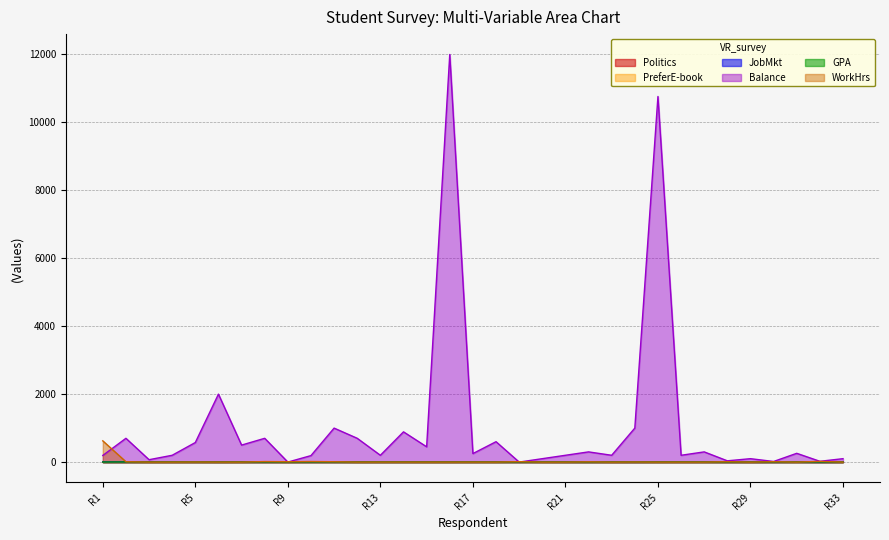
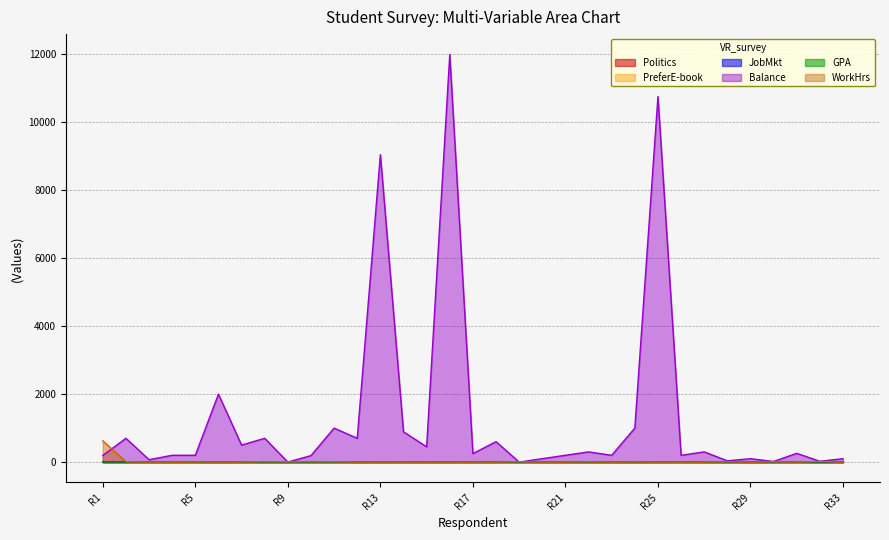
  {
    "GPA": {
      "R1": 0
    },
    "Balance": {
      "R1": 200,
-     "R5": 600,
-     "R13": 200,
+     "R5": 200,
+     "R13": 9100,
      "R17": 300,
      "R21": 200,
      "R25": 10800,
      "R29": 100,
      "R33": 100
    },
    "WorkHrs": {
      "R1": 600
    }
  }
